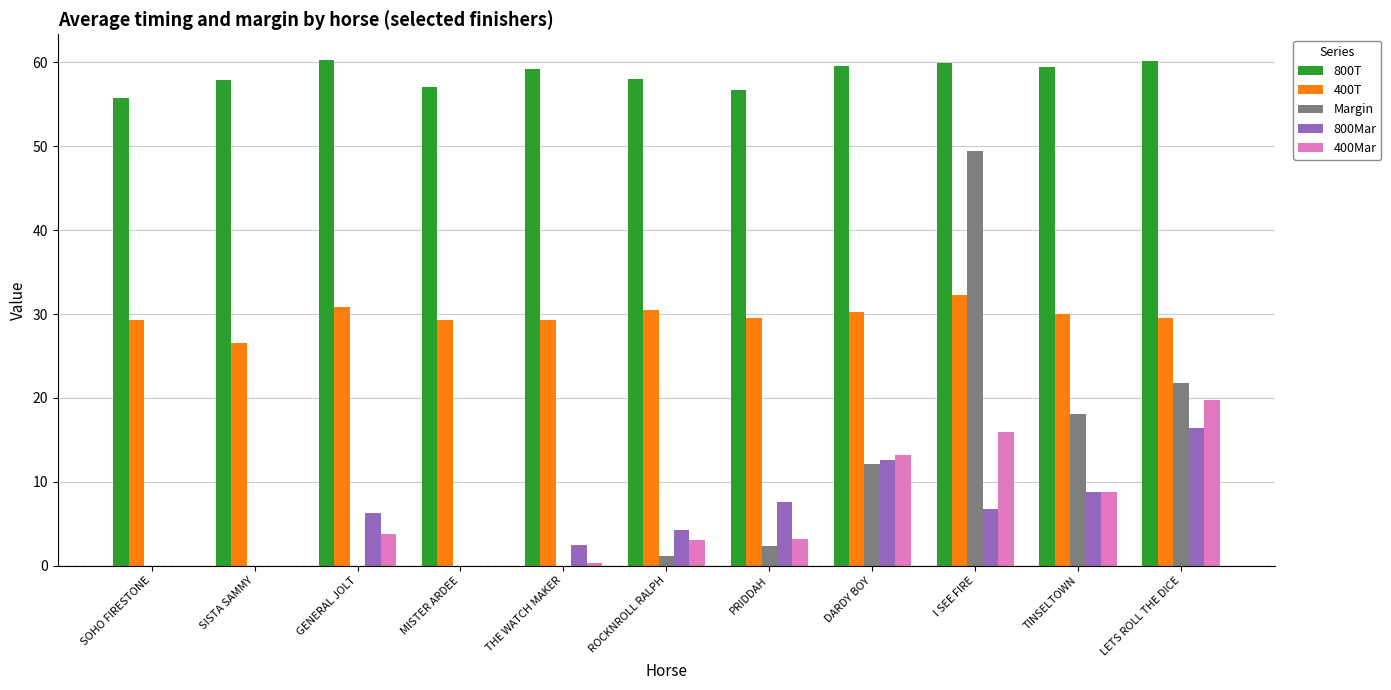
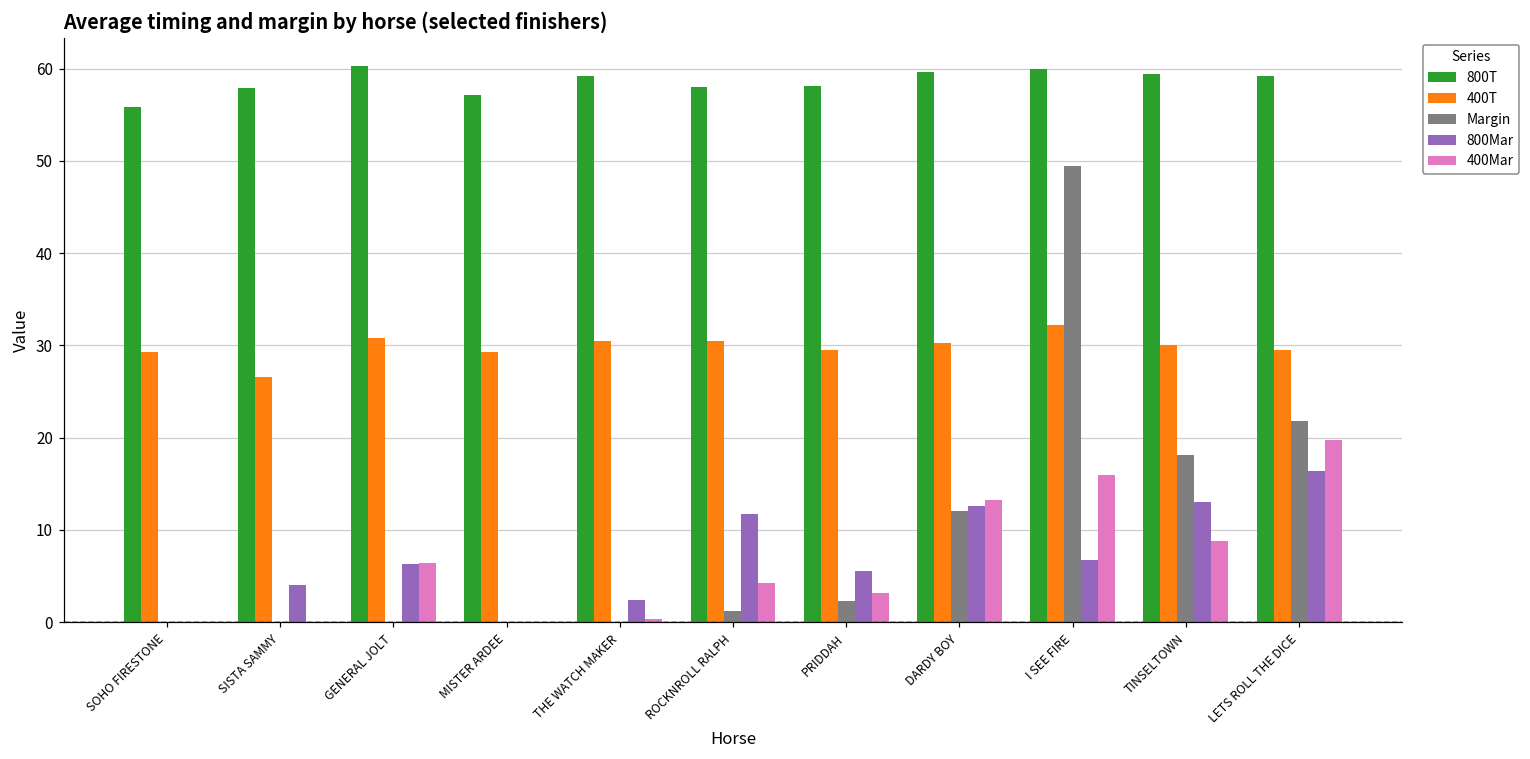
  {
    "800T": {
      "SOHO FIRESTONE": 56,
      "SISTA SAMMY": 58,
      "GENERAL JOLT": 60,
      "MISTER ARDEE": 57,
      "THE WATCH MAKER": 59,
      "ROCKNROLL RALPH": 58,
-     "PRIDDAH": 57,
+     "PRIDDAH": 58,
      "DARDY BOY": 60,
      "I SEE FIRE": 60,
      "TINSELTOWN": 59,
-     "LETS ROLL THE DICE": 60
+     "LETS ROLL THE DICE": 59
    },
    "400T": {
      "SOHO FIRESTONE": 29,
      "SISTA SAMMY": 27,
      "GENERAL JOLT": 31,
      "MISTER ARDEE": 29,
-     "THE WATCH MAKER": 29,
+     "THE WATCH MAKER": 30,
      "ROCKNROLL RALPH": 30,
      "PRIDDAH": 30,
      "DARDY BOY": 30,
      "I SEE FIRE": 32,
      "TINSELTOWN": 30,
      "LETS ROLL THE DICE": 30
    },
    "Margin": {
      "SOHO FIRESTONE": 0,
      "SISTA SAMMY": 0,
      "GENERAL JOLT": 0,
      "MISTER ARDEE": 0,
      "THE WATCH MAKER": 0,
      "ROCKNROLL RALPH": 1,
      "PRIDDAH": 2,
      "DARDY BOY": 12,
      "I SEE FIRE": 49,
      "TINSELTOWN": 18,
      "LETS ROLL THE DICE": 22
    },
    "800Mar": {
      "SOHO FIRESTONE": 0,
-     "SISTA SAMMY": 0,
+     "SISTA SAMMY": 4,
      "GENERAL JOLT": 6,
      "MISTER ARDEE": 0,
      "THE WATCH MAKER": 2,
-     "ROCKNROLL RALPH": 4,
-     "PRIDDAH": 8,
+     "ROCKNROLL RALPH": 12,
+     "PRIDDAH": 6,
      "DARDY BOY": 13,
      "I SEE FIRE": 7,
-     "TINSELTOWN": 9,
+     "TINSELTOWN": 13,
      "LETS ROLL THE DICE": 16
    },
    "400Mar": {
      "SOHO FIRESTONE": 0,
      "SISTA SAMMY": 0,
-     "GENERAL JOLT": 4,
+     "GENERAL JOLT": 6,
      "MISTER ARDEE": 0,
      "THE WATCH MAKER": 0,
-     "ROCKNROLL RALPH": 3,
+     "ROCKNROLL RALPH": 4,
      "PRIDDAH": 3,
      "DARDY BOY": 13,
      "I SEE FIRE": 16,
      "TINSELTOWN": 9,
      "LETS ROLL THE DICE": 20
    }
  }
